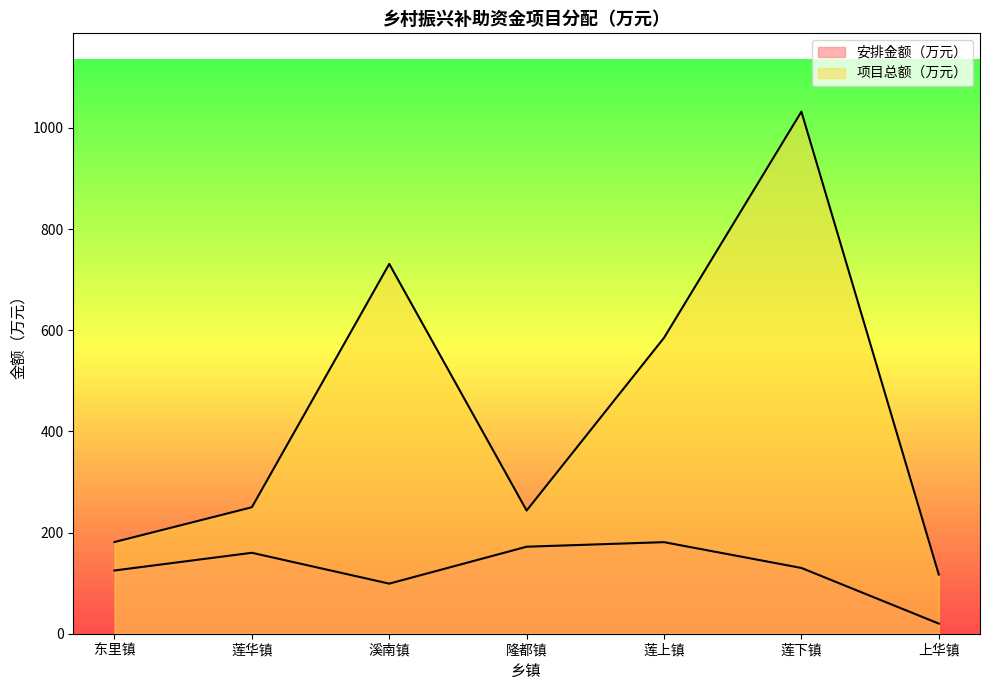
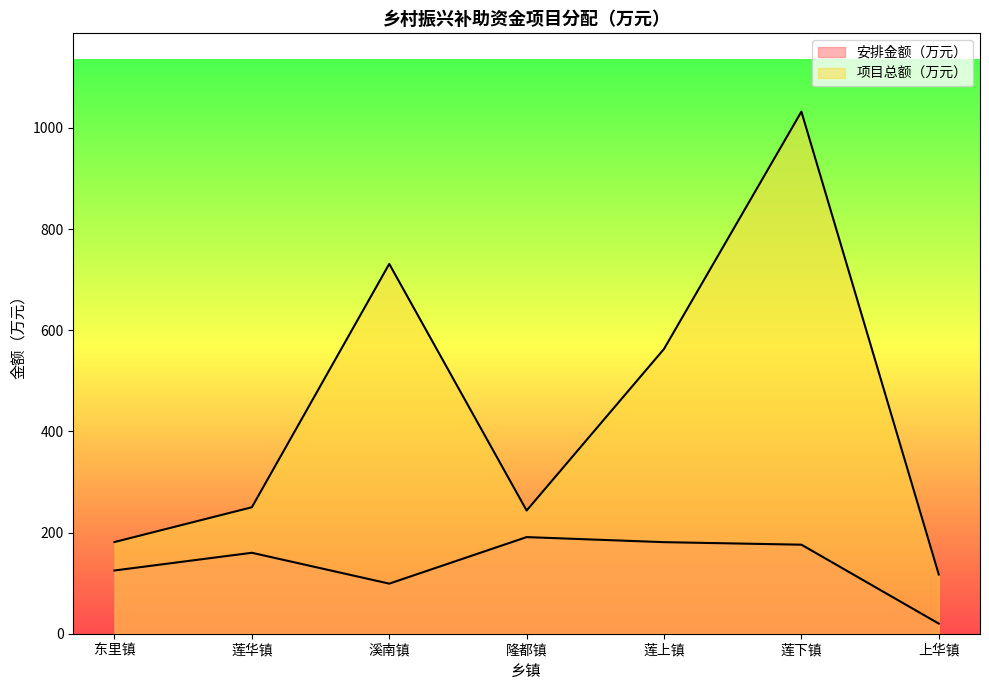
  {
    "安排金额（万元）": {
      "东里镇": 130,
      "莲华镇": 160,
      "溪南镇": 100,
-     "隆都镇": 170,
+     "隆都镇": 190,
      "莲上镇": 180,
-     "莲下镇": 130,
+     "莲下镇": 180,
      "上华镇": 20
    },
    "项目总额（万元）": {
      "东里镇": 180,
      "莲华镇": 250,
      "溪南镇": 730,
      "隆都镇": 240,
-     "莲上镇": 590,
+     "莲上镇": 560,
      "莲下镇": 1030,
      "上华镇": 120
    }
  }
